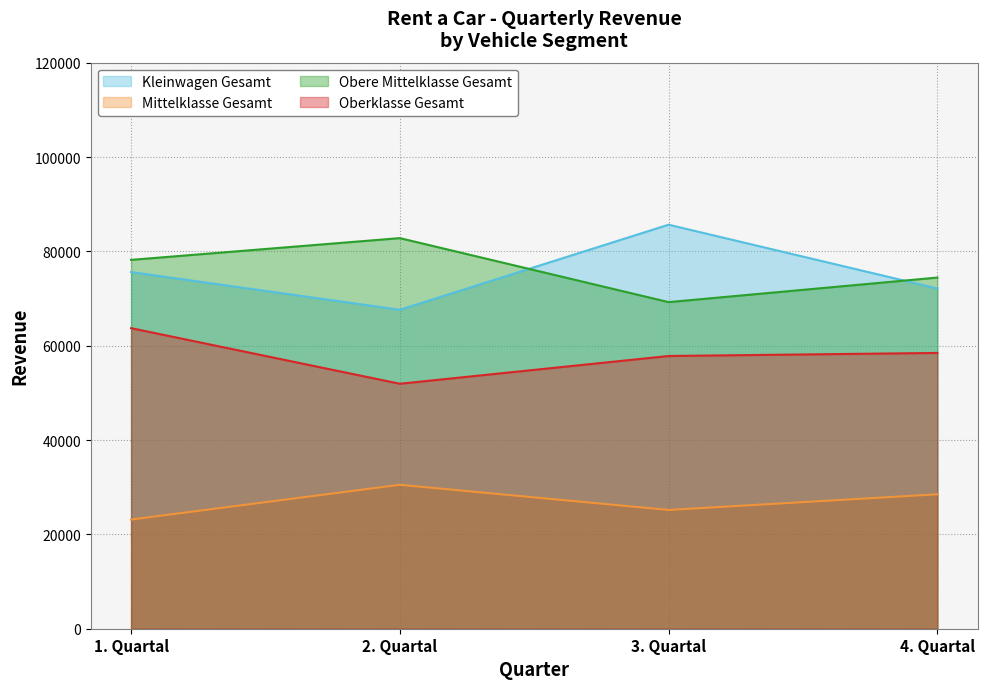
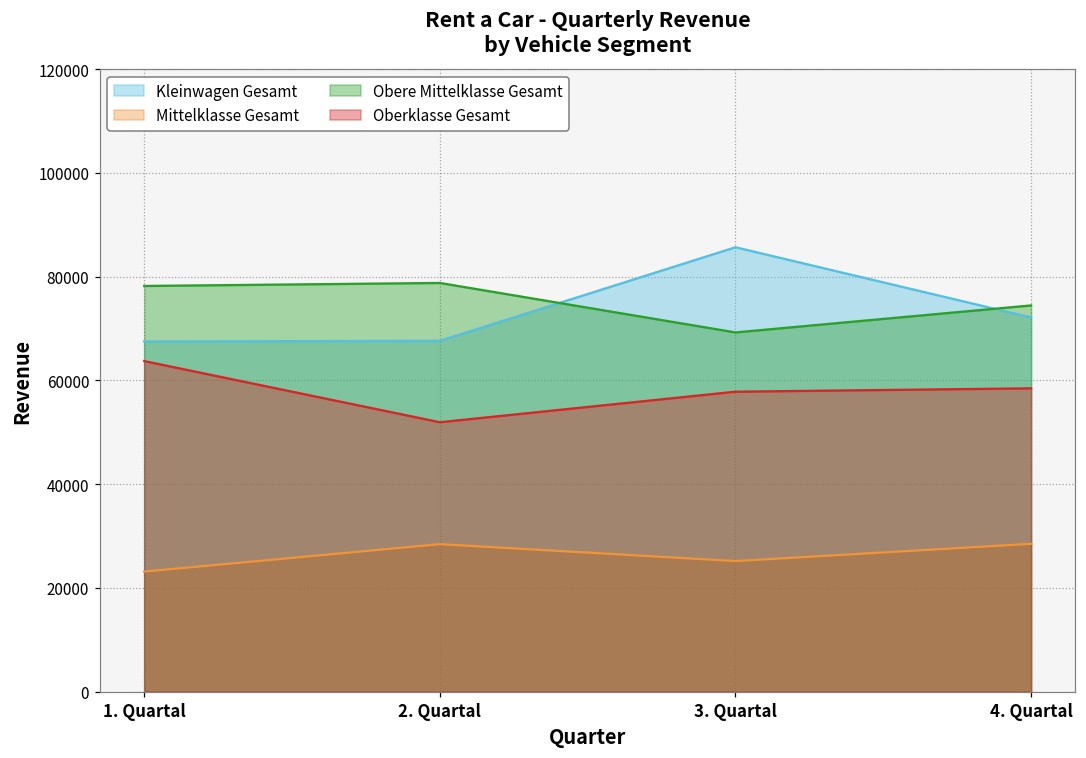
  {
    "Kleinwagen Gesamt": {
-     "1. Quartal": 76000,
+     "1. Quartal": 67000,
      "2. Quartal": 68000,
      "3. Quartal": 86000,
      "4. Quartal": 72000
    },
    "Mittelklasse Gesamt": {
      "1. Quartal": 23000,
-     "2. Quartal": 31000,
+     "2. Quartal": 28000,
      "3. Quartal": 25000,
      "4. Quartal": 28000
    },
    "Obere Mittelklasse Gesamt": {
      "1. Quartal": 78000,
-     "2. Quartal": 83000,
+     "2. Quartal": 79000,
      "3. Quartal": 69000,
      "4. Quartal": 74000
    },
    "Oberklasse Gesamt": {
      "1. Quartal": 64000,
      "2. Quartal": 52000,
      "3. Quartal": 58000,
      "4. Quartal": 58000
    }
  }
